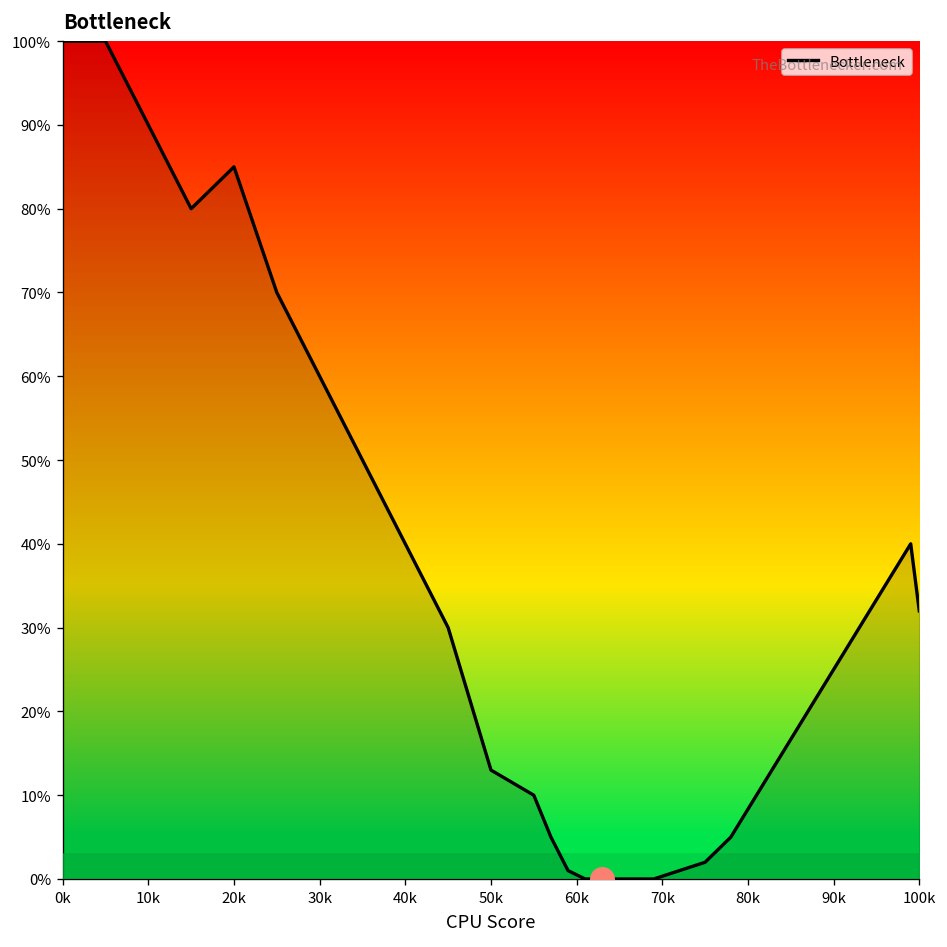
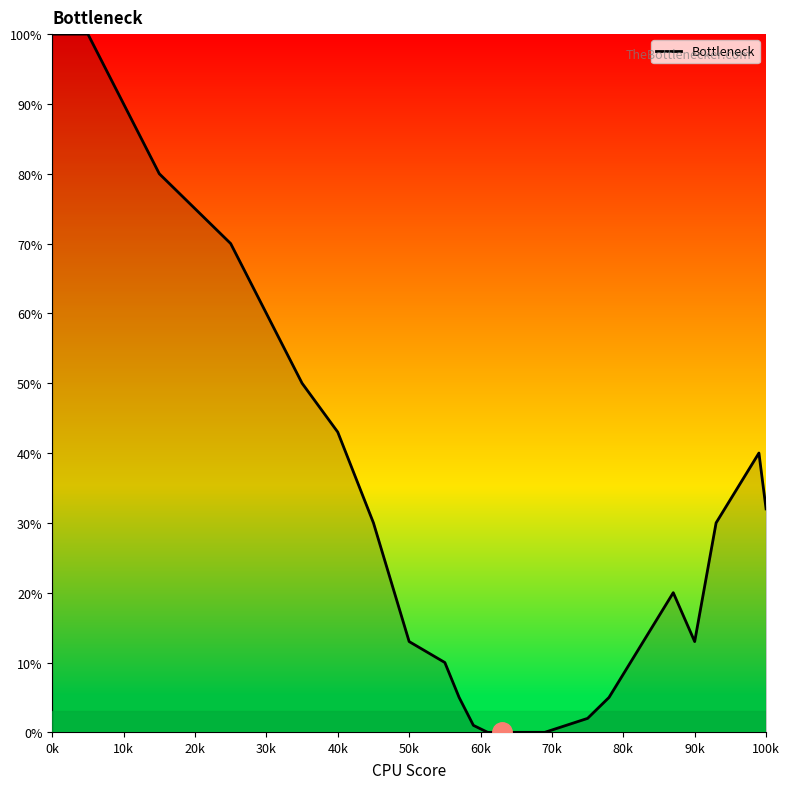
  {
    "Bottleneck": {
      "0k": "100%",
      "10k": "90%",
-     "20k": "85%",
+     "20k": "75%",
      "30k": "60%",
-     "40k": "40%",
+     "40k": "43%",
      "50k": "13%",
-     "90k": "25%",
+     "90k": "13%",
      "100k": "32%"
    }
  }
